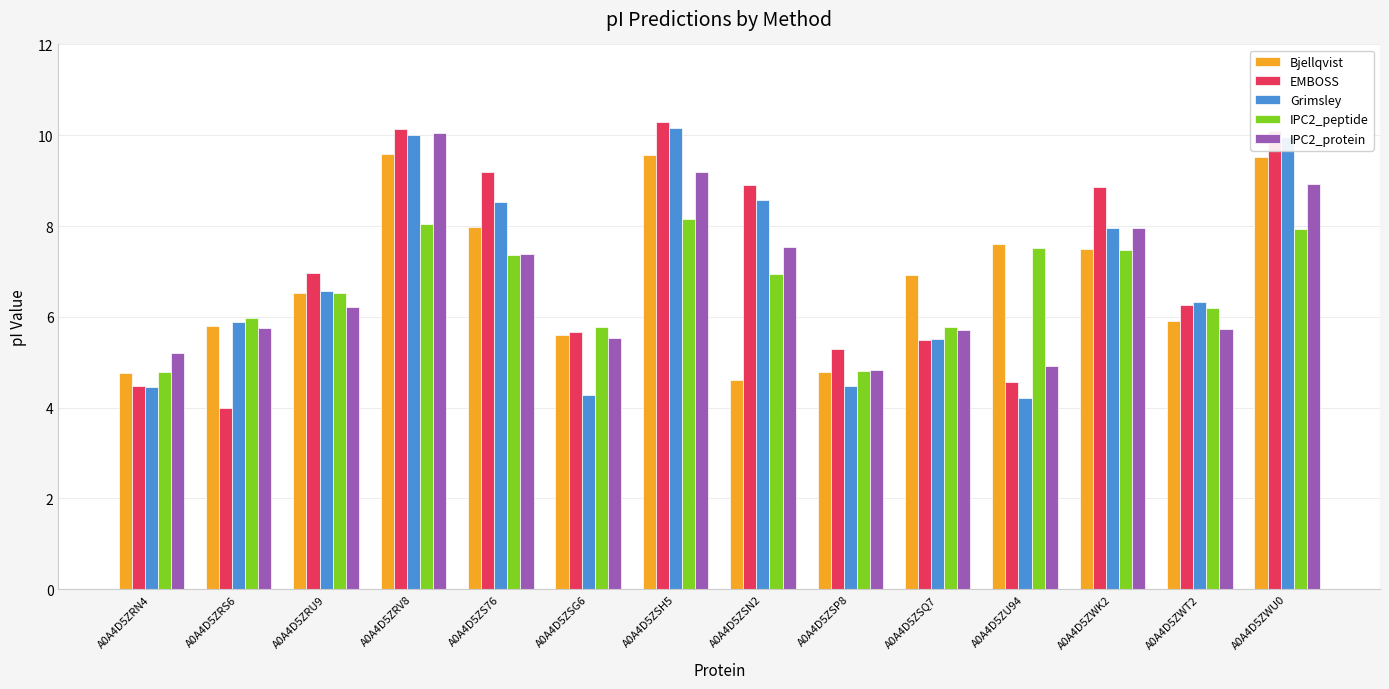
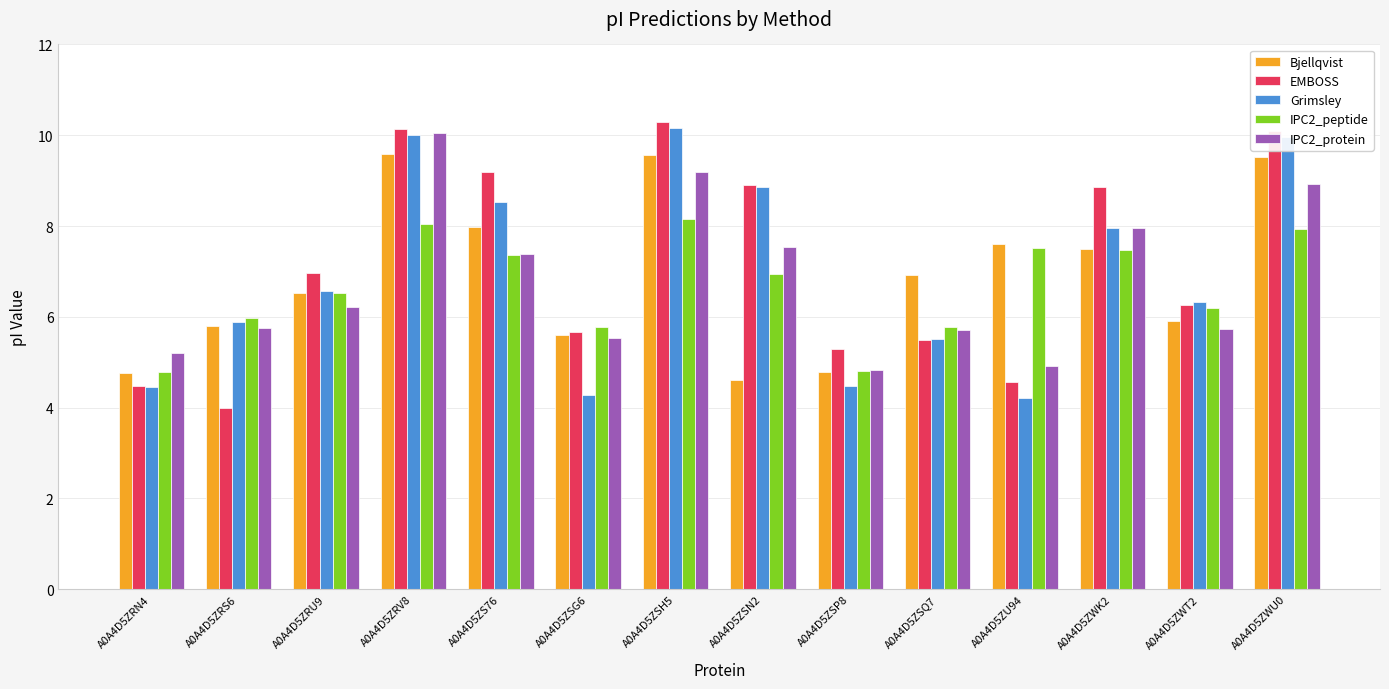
  {
    "Bjellqvist": {
      "A0A4D5ZRN4": 4.8,
      "A0A4D5ZRS6": 5.8,
      "A0A4D5ZRU9": 6.5,
      "A0A4D5ZRV8": 9.6,
      "A0A4D5ZS76": 8.0,
      "A0A4D5ZSG6": 5.6,
      "A0A4D5ZSH5": 9.6,
      "A0A4D5ZSN2": 4.6,
      "A0A4D5ZSP8": 4.8,
      "A0A4D5ZSQ7": 6.9,
      "A0A4D5ZU94": 7.6,
      "A0A4D5ZWK2": 7.5,
      "A0A4D5ZWT2": 5.9,
      "A0A4D5ZWU0": 9.5
    },
    "EMBOSS": {
      "A0A4D5ZRN4": 4.5,
      "A0A4D5ZRS6": 4.0,
      "A0A4D5ZRU9": 7.0,
      "A0A4D5ZRV8": 10.1,
      "A0A4D5ZS76": 9.2,
      "A0A4D5ZSG6": 5.7,
      "A0A4D5ZSH5": 10.3,
      "A0A4D5ZSN2": 8.9,
      "A0A4D5ZSP8": 5.3,
      "A0A4D5ZSQ7": 5.5,
      "A0A4D5ZU94": 4.6,
      "A0A4D5ZWK2": 8.9,
      "A0A4D5ZWT2": 6.3
    },
    "Grimsley": {
      "A0A4D5ZRN4": 4.5,
      "A0A4D5ZRS6": 5.9,
      "A0A4D5ZRU9": 6.6,
      "A0A4D5ZRV8": 10.0,
      "A0A4D5ZS76": 8.5,
      "A0A4D5ZSG6": 4.3,
      "A0A4D5ZSH5": 10.2,
-     "A0A4D5ZSN2": 8.6,
+     "A0A4D5ZSN2": 8.9,
      "A0A4D5ZSP8": 4.5,
      "A0A4D5ZSQ7": 5.5,
      "A0A4D5ZU94": 4.2,
      "A0A4D5ZWK2": 8.0,
      "A0A4D5ZWT2": 6.3
    },
    "IPC2_peptide": {
      "A0A4D5ZRN4": 4.8,
      "A0A4D5ZRS6": 6.0,
      "A0A4D5ZRU9": 6.5,
      "A0A4D5ZRV8": 8.1,
      "A0A4D5ZS76": 7.4,
      "A0A4D5ZSG6": 5.8,
      "A0A4D5ZSH5": 8.2,
      "A0A4D5ZSN2": 7.0,
      "A0A4D5ZSP8": 4.8,
      "A0A4D5ZSQ7": 5.8,
      "A0A4D5ZU94": 7.5,
      "A0A4D5ZWK2": 7.5,
      "A0A4D5ZWT2": 6.2,
      "A0A4D5ZWU0": 7.9
    },
    "IPC2_protein": {
      "A0A4D5ZRN4": 5.2,
      "A0A4D5ZRS6": 5.8,
      "A0A4D5ZRU9": 6.2,
      "A0A4D5ZRV8": 10.0,
      "A0A4D5ZS76": 7.4,
      "A0A4D5ZSG6": 5.5,
      "A0A4D5ZSH5": 9.2,
      "A0A4D5ZSN2": 7.5,
      "A0A4D5ZSP8": 4.8,
      "A0A4D5ZSQ7": 5.7,
      "A0A4D5ZU94": 4.9,
      "A0A4D5ZWK2": 8.0,
      "A0A4D5ZWT2": 5.7,
      "A0A4D5ZWU0": 8.9
    }
  }
